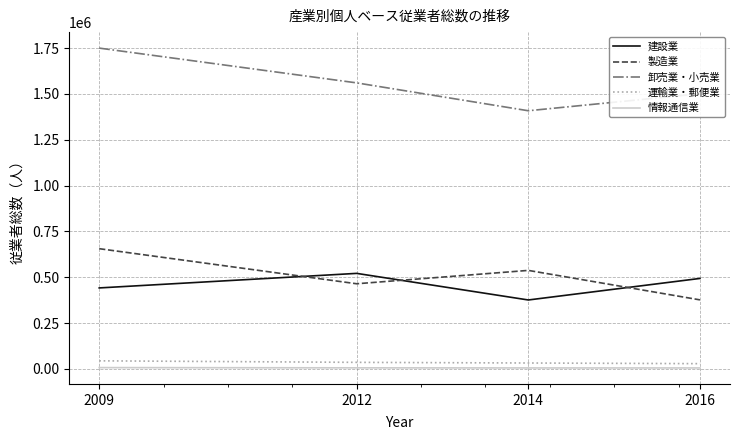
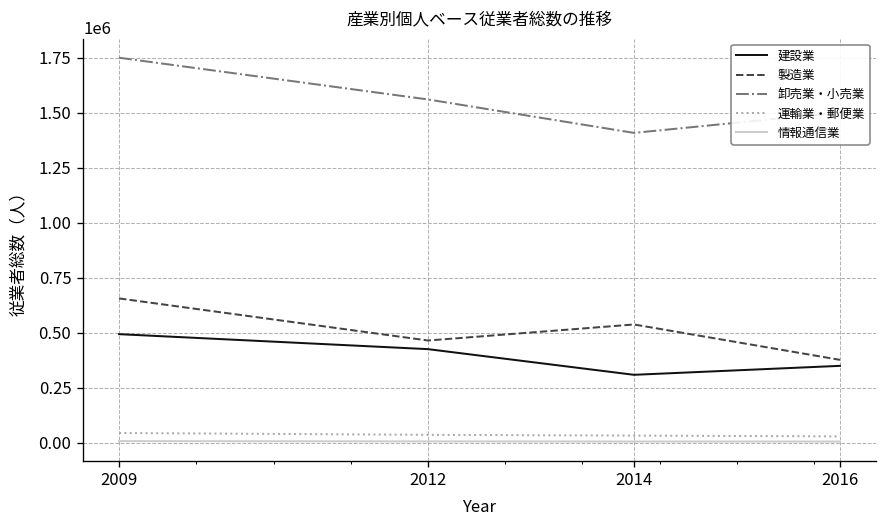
  {
    "建設業": {
-     "2009": 440000,
-     "2012": 520000,
-     "2014": 380000,
-     "2016": 490000
+     "2009": 490000,
+     "2012": 430000,
+     "2014": 310000,
+     "2016": 350000
    },
    "製造業": {
      "2009": 660000,
      "2012": 460000,
      "2014": 540000,
      "2016": 380000
    },
    "卸売業・小売業": {
      "2009": 1750000,
      "2012": 1560000,
      "2014": 1410000
    }
  }
